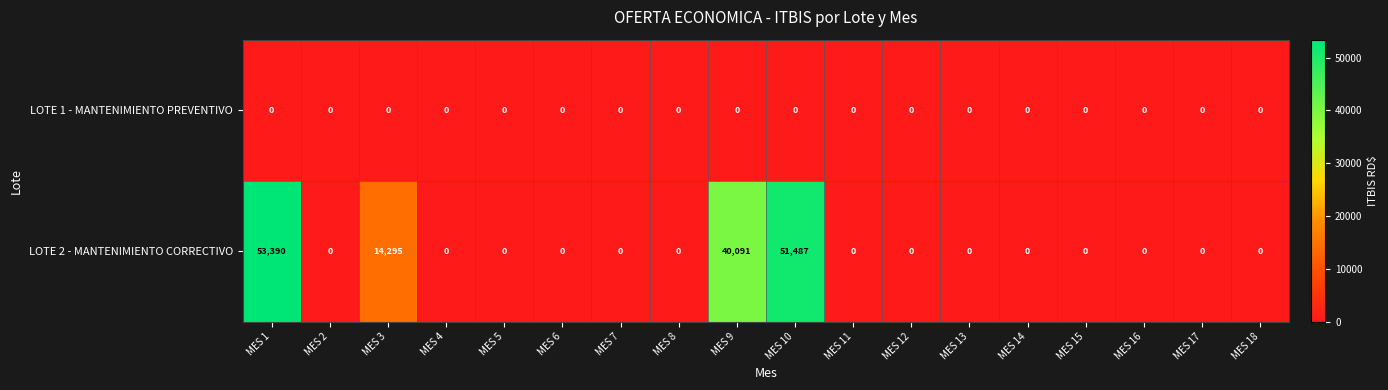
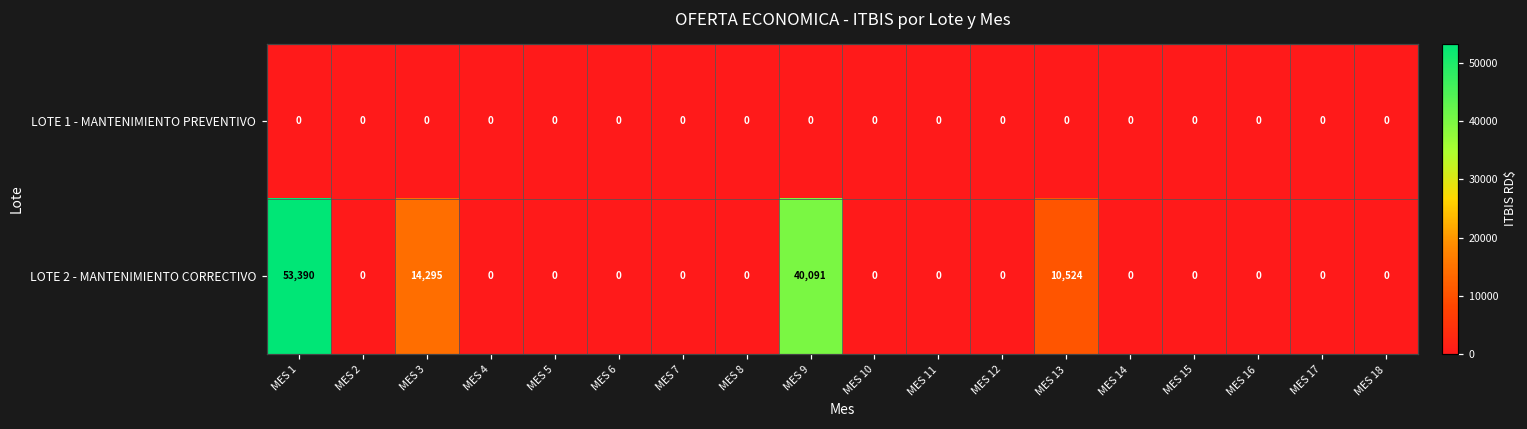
  {
    "LOTE 1 - MANTENIMIENTO PREVENTIVO": {
      "MES 1": "0",
      "MES 2": "0",
      "MES 3": "0",
      "MES 4": "0",
      "MES 5": "0",
      "MES 6": "0",
      "MES 7": "0",
      "MES 8": "0",
      "MES 9": "0",
      "MES 10": "0",
      "MES 11": "0",
      "MES 12": "0",
      "MES 13": "0",
      "MES 14": "0",
      "MES 15": "0",
      "MES 16": "0",
      "MES 17": "0",
      "MES 18": "0"
    },
    "LOTE 2 - MANTENIMIENTO CORRECTIVO": {
      "MES 1": "53,390",
      "MES 2": "0",
      "MES 3": "14,295",
      "MES 4": "0",
      "MES 5": "0",
      "MES 6": "0",
      "MES 7": "0",
      "MES 8": "0",
      "MES 9": "40,091",
-     "MES 10": "51,487",
+     "MES 10": "0",
      "MES 11": "0",
      "MES 12": "0",
-     "MES 13": "0",
+     "MES 13": "10,524",
      "MES 14": "0",
      "MES 15": "0",
      "MES 16": "0",
      "MES 17": "0",
      "MES 18": "0"
    }
  }
